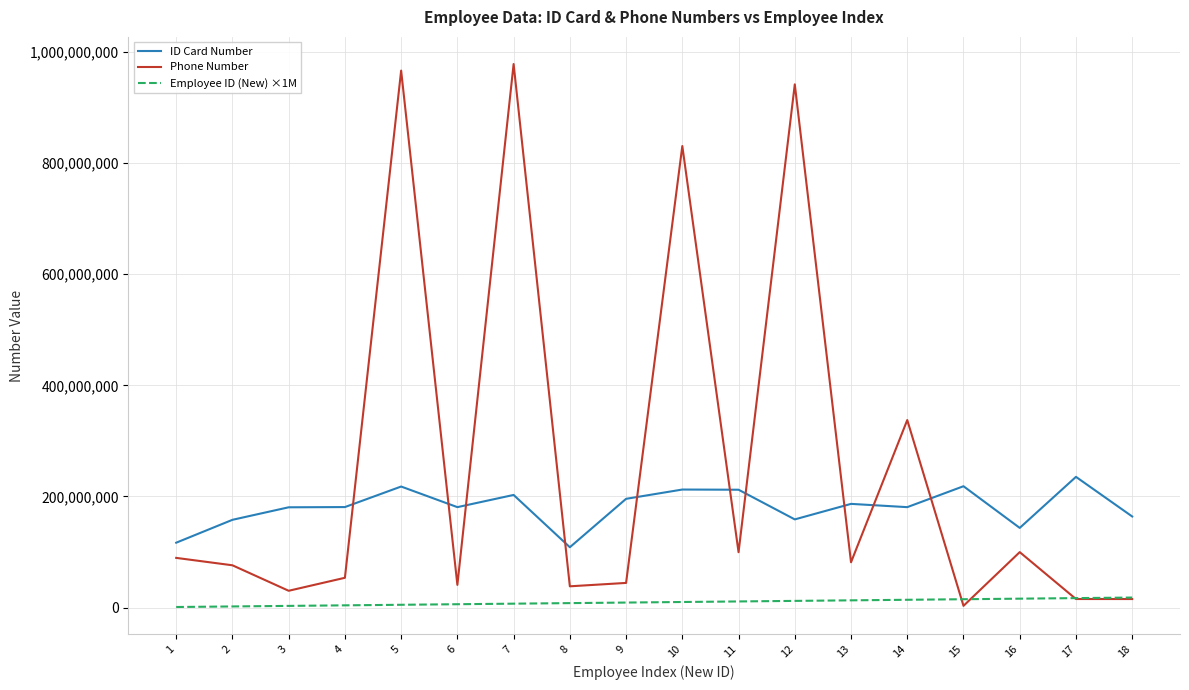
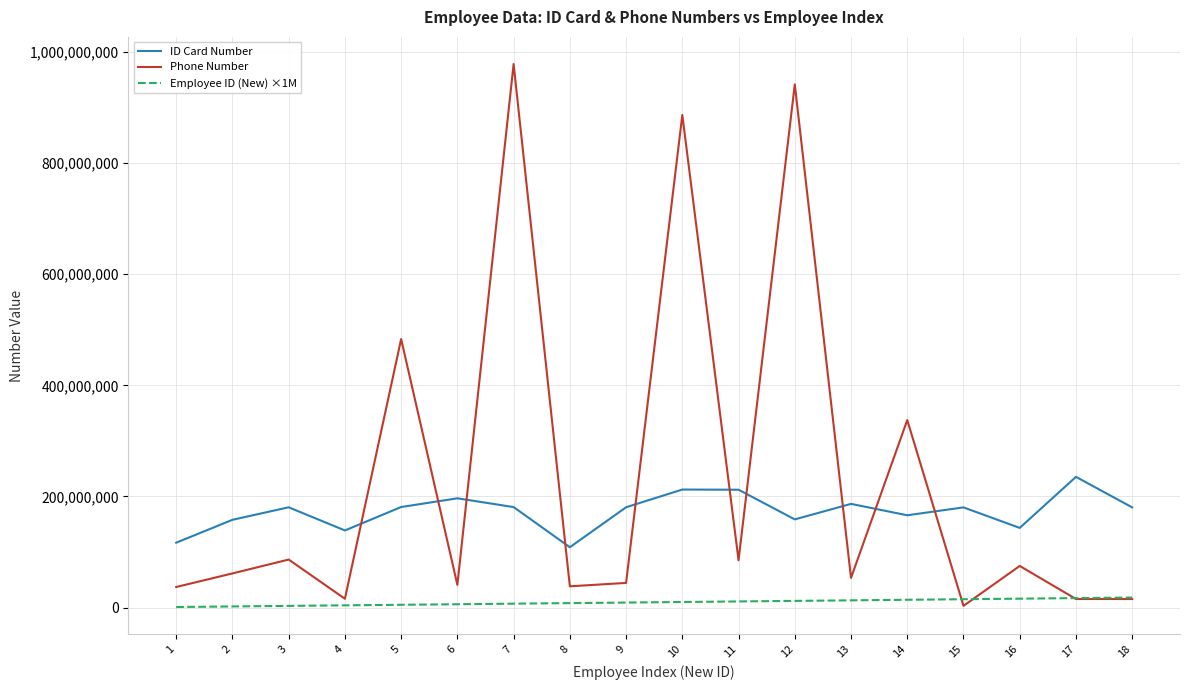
  {
    "ID Card Number": {
      "1": "120,000,000",
      "2": "160,000,000",
      "3": "180,000,000",
-     "4": "180,000,000",
-     "5": "220,000,000",
-     "6": "180,000,000",
-     "7": "200,000,000",
+     "4": "140,000,000",
+     "5": "180,000,000",
+     "6": "200,000,000",
+     "7": "180,000,000",
      "8": "110,000,000",
-     "9": "200,000,000",
+     "9": "180,000,000",
      "10": "210,000,000",
      "11": "210,000,000",
      "12": "160,000,000",
      "13": "190,000,000",
-     "14": "180,000,000",
-     "15": "220,000,000",
+     "14": "170,000,000",
+     "15": "180,000,000",
      "16": "140,000,000",
      "17": "240,000,000",
-     "18": "160,000,000"
+     "18": "180,000,000"
    },
    "Phone Number": {
-     "1": "90,000,000",
-     "2": "80,000,000",
-     "3": "30,000,000",
-     "4": "50,000,000",
-     "5": "970,000,000",
+     "1": "40,000,000",
+     "2": "60,000,000",
+     "3": "90,000,000",
+     "4": "20,000,000",
+     "5": "480,000,000",
      "6": "40,000,000",
      "7": "980,000,000",
      "8": "40,000,000",
      "9": "40,000,000",
-     "10": "830,000,000",
-     "11": "100,000,000",
+     "10": "890,000,000",
+     "11": "90,000,000",
      "12": "940,000,000",
-     "13": "80,000,000",
+     "13": "50,000,000",
      "14": "340,000,000",
      "15": "0",
-     "16": "100,000,000"
+     "16": "70,000,000"
    },
    "Employee ID (New) ×1M": {
      "1": "0",
      "2": "0",
      "3": "0",
      "4": "0",
      "5": "10,000,000",
      "6": "10,000,000",
      "7": "10,000,000",
      "8": "10,000,000",
      "9": "10,000,000",
      "10": "10,000,000",
      "11": "10,000,000",
      "12": "10,000,000",
      "13": "10,000,000",
      "14": "10,000,000",
      "15": "20,000,000",
      "16": "20,000,000"
    }
  }
